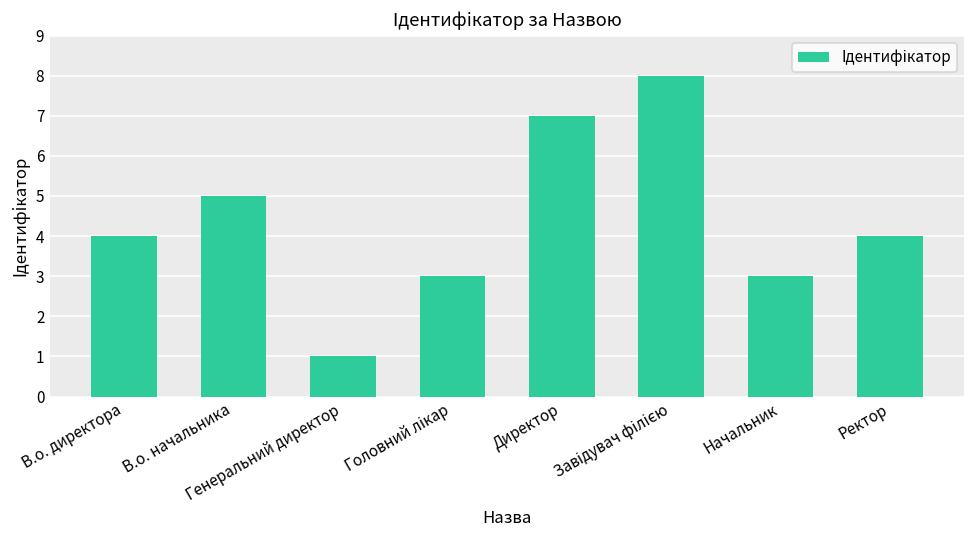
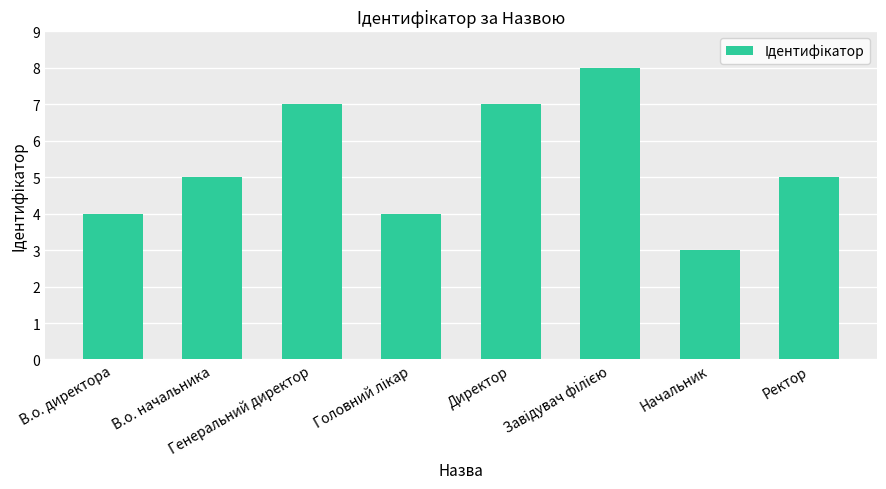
  {
    "В.о. директора": 4,
    "В.о. начальника": 5,
-   "Генеральний директор": 1,
-   "Головний лікар": 3,
+   "Генеральний директор": 7,
+   "Головний лікар": 4,
    "Директор": 7,
    "Завідувач філією": 8,
    "Начальник": 3,
-   "Ректор": 4
+   "Ректор": 5
  }
